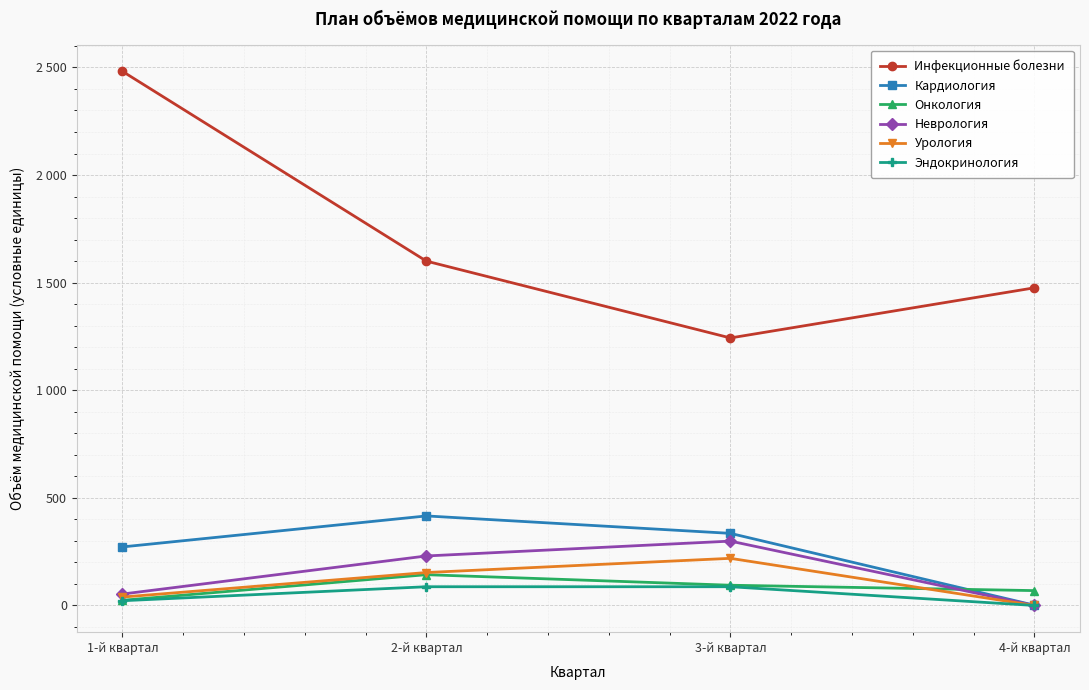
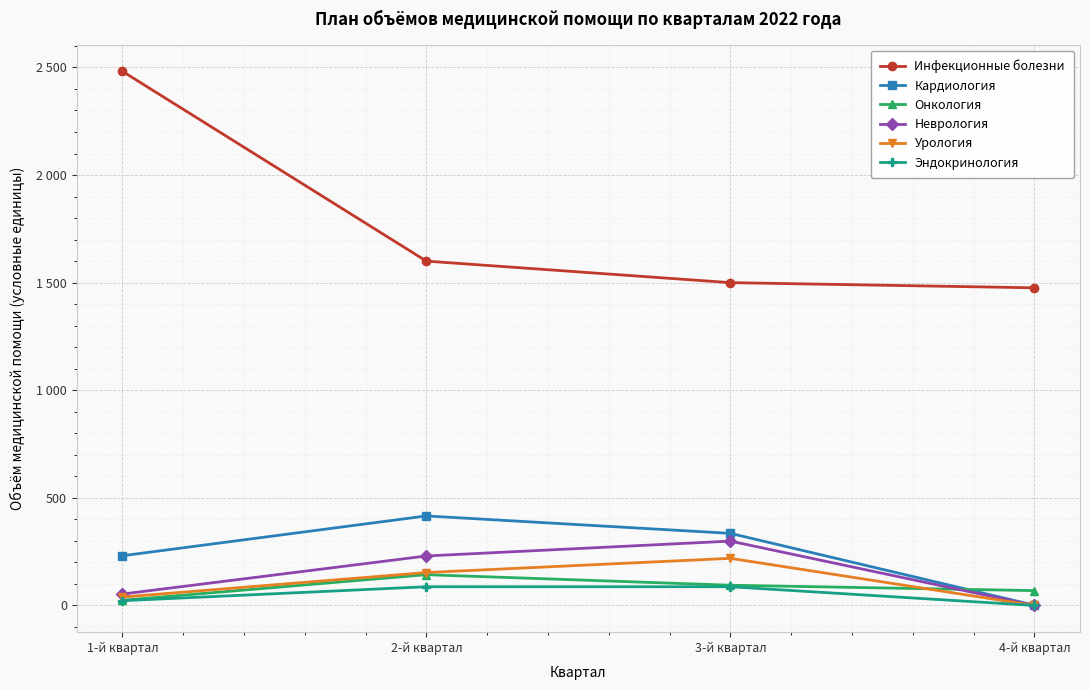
  {
    "Инфекционные болезни": {
      "1-й квартал": 2480,
      "2-й квартал": 1600,
-     "3-й квартал": 1240,
+     "3-й квартал": 1500,
      "4-й квартал": 1480
    },
    "Кардиология": {
-     "1-й квартал": 270,
+     "1-й квартал": 230,
      "2-й квартал": 420,
      "3-й квартал": 340
    },
    "Неврология": {
      "1-й квартал": 50,
      "2-й квартал": 230,
      "3-й квартал": 300
    },
    "Урология": {
      "1-й квартал": 40,
      "3-й квартал": 220
    }
  }
